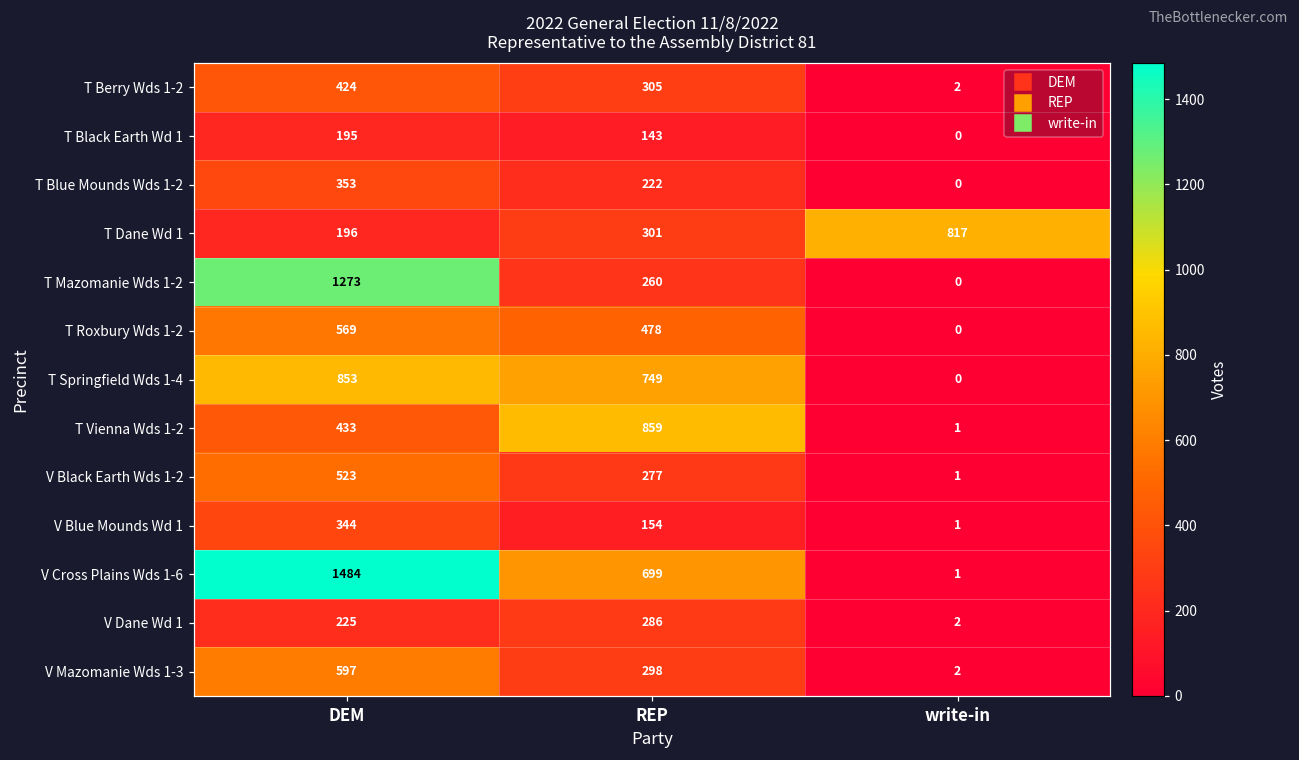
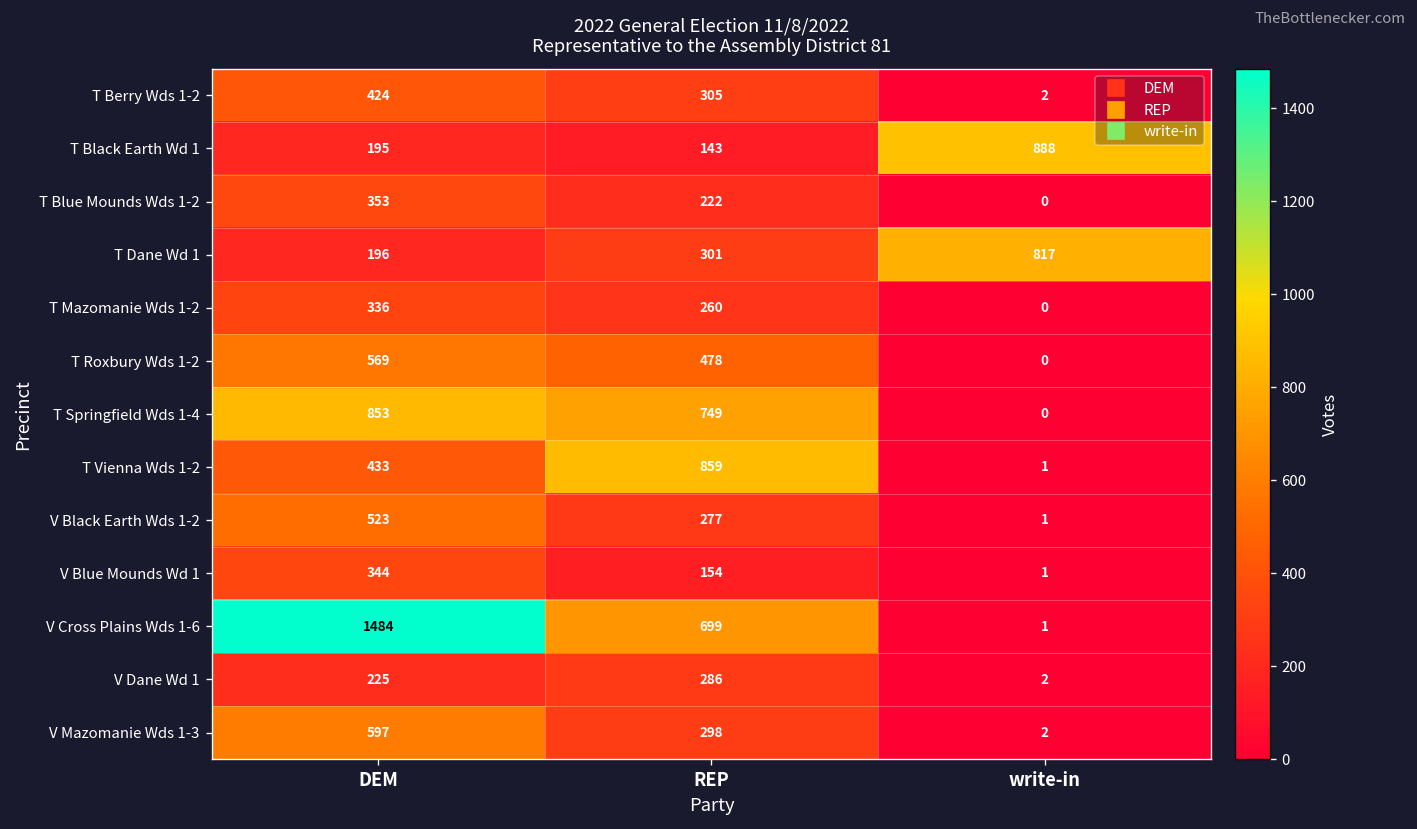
  {
    "T Berry Wds 1-2": {
      "DEM": 424,
      "REP": 305,
      "write-in": 2
    },
    "T Black Earth Wd 1": {
      "DEM": 195,
      "REP": 143,
-     "write-in": 0
+     "write-in": 888
    },
    "T Blue Mounds Wds 1-2": {
      "DEM": 353,
      "REP": 222,
      "write-in": 0
    },
    "T Dane Wd 1": {
      "DEM": 196,
      "REP": 301,
      "write-in": 817
    },
    "T Mazomanie Wds 1-2": {
-     "DEM": 1273,
+     "DEM": 336,
      "REP": 260,
      "write-in": 0
    },
    "T Roxbury Wds 1-2": {
      "DEM": 569,
      "REP": 478,
      "write-in": 0
    },
    "T Springfield Wds 1-4": {
      "DEM": 853,
      "REP": 749,
      "write-in": 0
    },
    "T Vienna Wds 1-2": {
      "DEM": 433,
      "REP": 859,
      "write-in": 1
    },
    "V Black Earth Wds 1-2": {
      "DEM": 523,
      "REP": 277,
      "write-in": 1
    },
    "V Blue Mounds Wd 1": {
      "DEM": 344,
      "REP": 154,
      "write-in": 1
    },
    "V Cross Plains Wds 1-6": {
      "DEM": 1484,
      "REP": 699,
      "write-in": 1
    },
    "V Dane Wd 1": {
      "DEM": 225,
      "REP": 286,
      "write-in": 2
    },
    "V Mazomanie Wds 1-3": {
      "DEM": 597,
      "REP": 298,
      "write-in": 2
    }
  }
